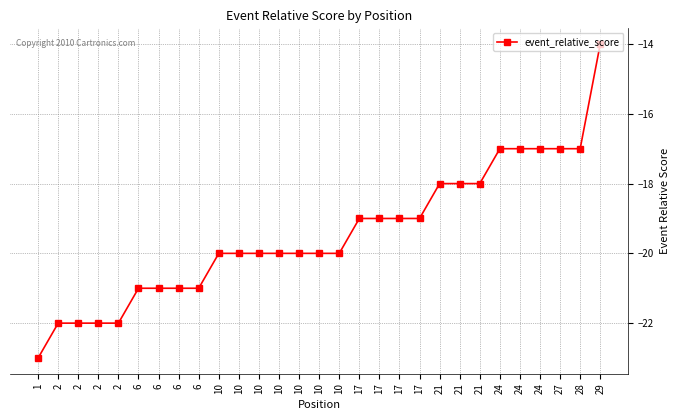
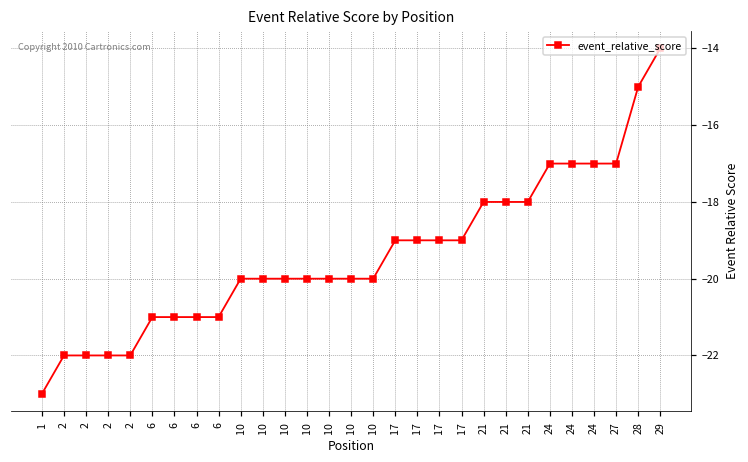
  {
    "1": -23,
    "27": -17,
-   "28": -17
+   "28": -15
  }
